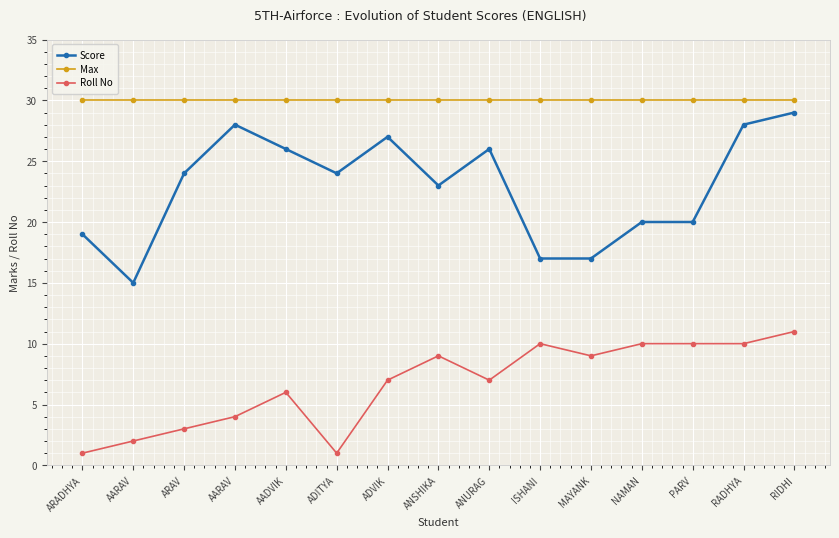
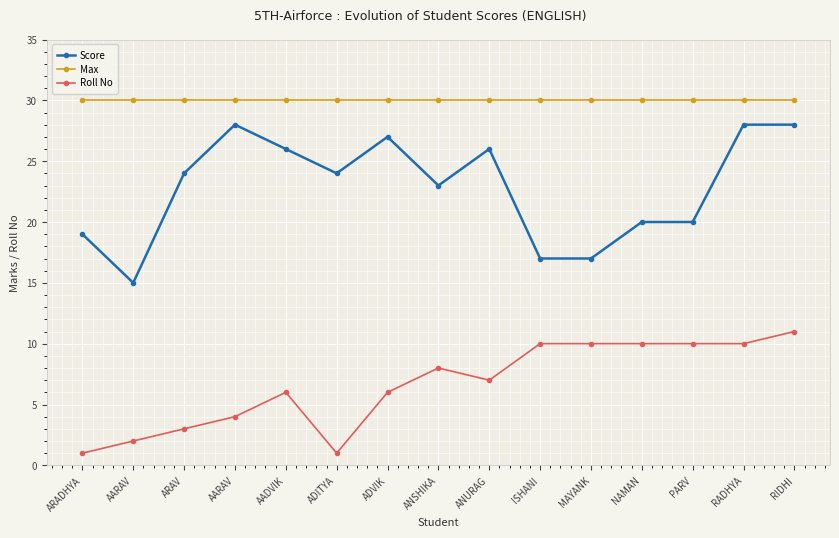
  {
    "Score": {
      "ARADHYA": 19,
      "ARAV": 24,
      "AADVIK": 26,
      "ADITYA": 24,
      "ADVIK": 27,
      "ANSHIKA": 23,
      "ANURAG": 26,
      "ISHANI": 17,
      "MAYANK": 17,
      "NAMAN": 20,
      "PARV": 20,
      "RADHYA": 28,
-     "RIDHI": 29
+     "RIDHI": 28
    },
    "Max": {
      "ARADHYA": 30,
      "ARAV": 30,
      "AADVIK": 30,
      "ADITYA": 30,
      "ADVIK": 30,
      "ANSHIKA": 30,
      "ANURAG": 30,
      "ISHANI": 30,
      "MAYANK": 30,
      "NAMAN": 30,
      "PARV": 30,
      "RADHYA": 30,
      "RIDHI": 30
    },
    "Roll No": {
      "ARADHYA": 1,
      "ARAV": 3,
      "AADVIK": 6,
      "ADITYA": 1,
-     "ADVIK": 7,
-     "ANSHIKA": 9,
+     "ADVIK": 6,
+     "ANSHIKA": 8,
      "ANURAG": 7,
      "ISHANI": 10,
-     "MAYANK": 9,
+     "MAYANK": 10,
      "NAMAN": 10,
      "PARV": 10,
      "RADHYA": 10,
      "RIDHI": 11
    }
  }
